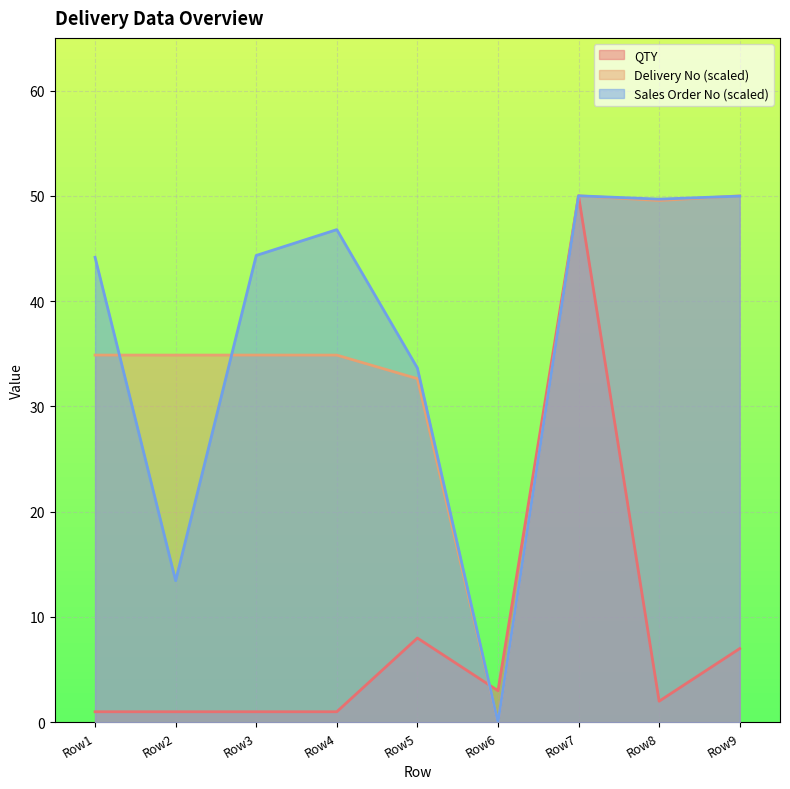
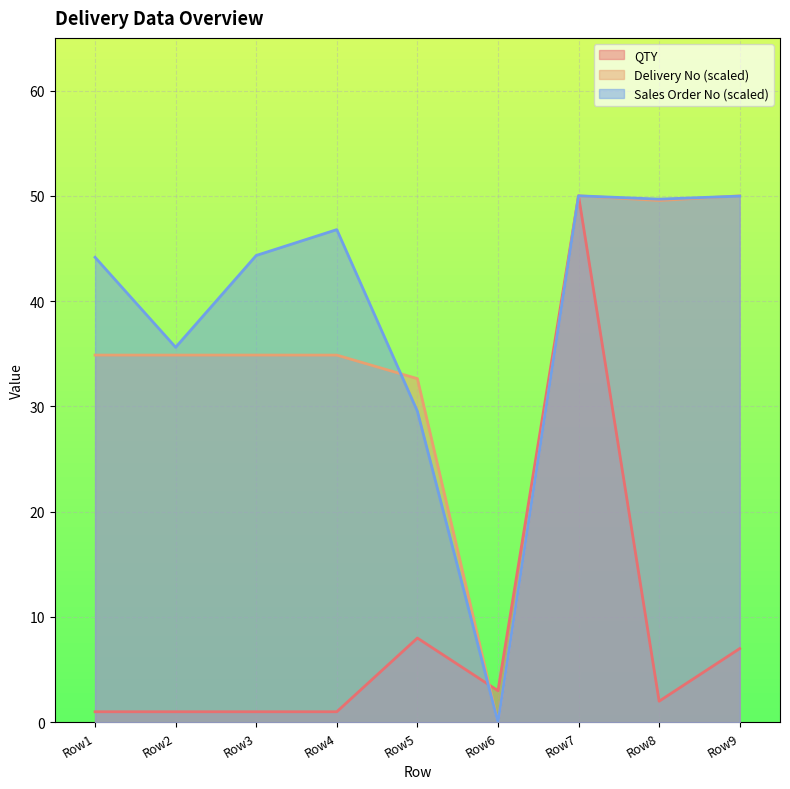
  {
    "Sales Order No (scaled)": {
      "Row1": 44.2,
-     "Row2": 13.4,
+     "Row2": 35.6,
      "Row3": 44.3,
      "Row4": 46.8,
-     "Row5": 33.6
+     "Row5": 29.5
    }
  }
